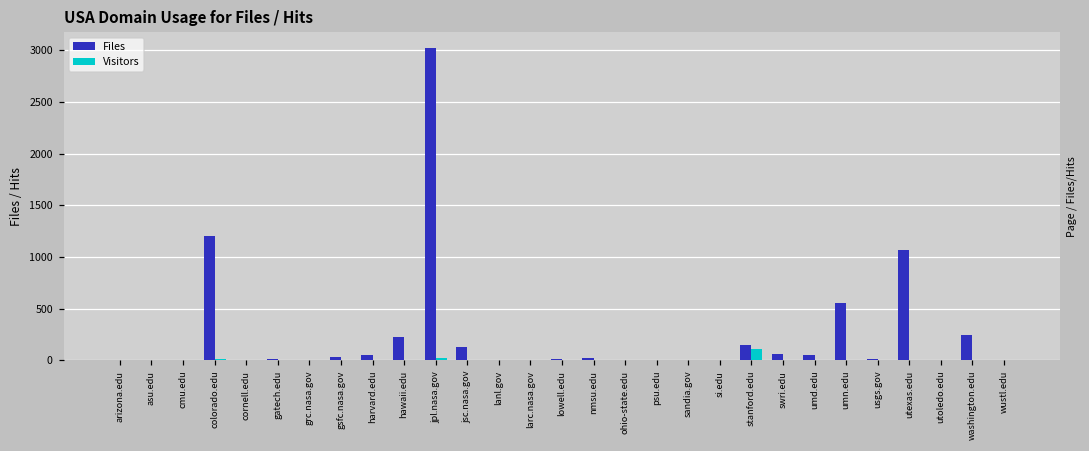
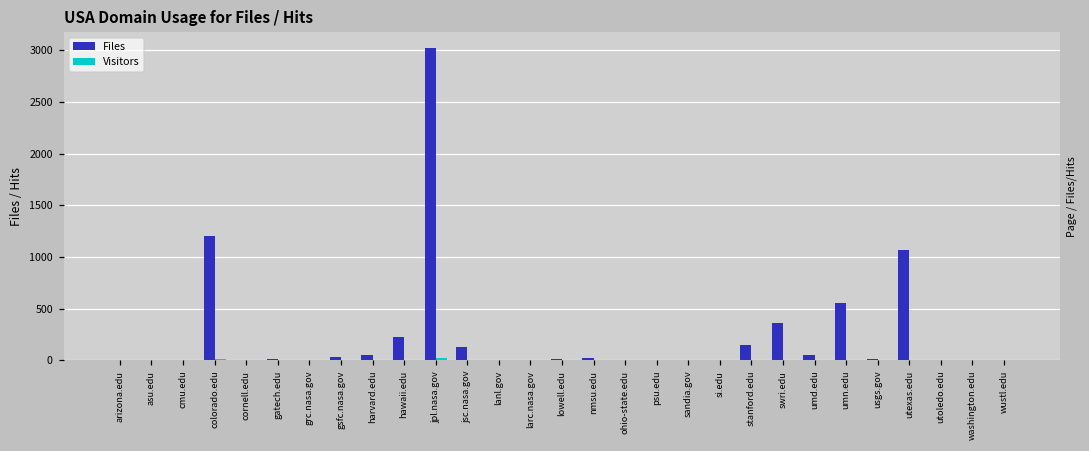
  {
    "Files": {
      "colorado.edu": 1200,
      "cornell.edu": 0,
      "gsfc.nasa.gov": 0,
      "harvard.edu": 100,
      "hawaii.edu": 200,
      "jpl.nasa.gov": 3000,
      "jsc.nasa.gov": 100,
      "stanford.edu": 200,
-     "swri.edu": 100,
+     "swri.edu": 400,
      "umd.edu": 0,
      "umn.edu": 600,
      "utexas.edu": 1100,
-     "washington.edu": 200
+     "washington.edu": 0
    },
    "Visitors": {
-     "stanford.edu": 100
+     "stanford.edu": 0
    }
  }
